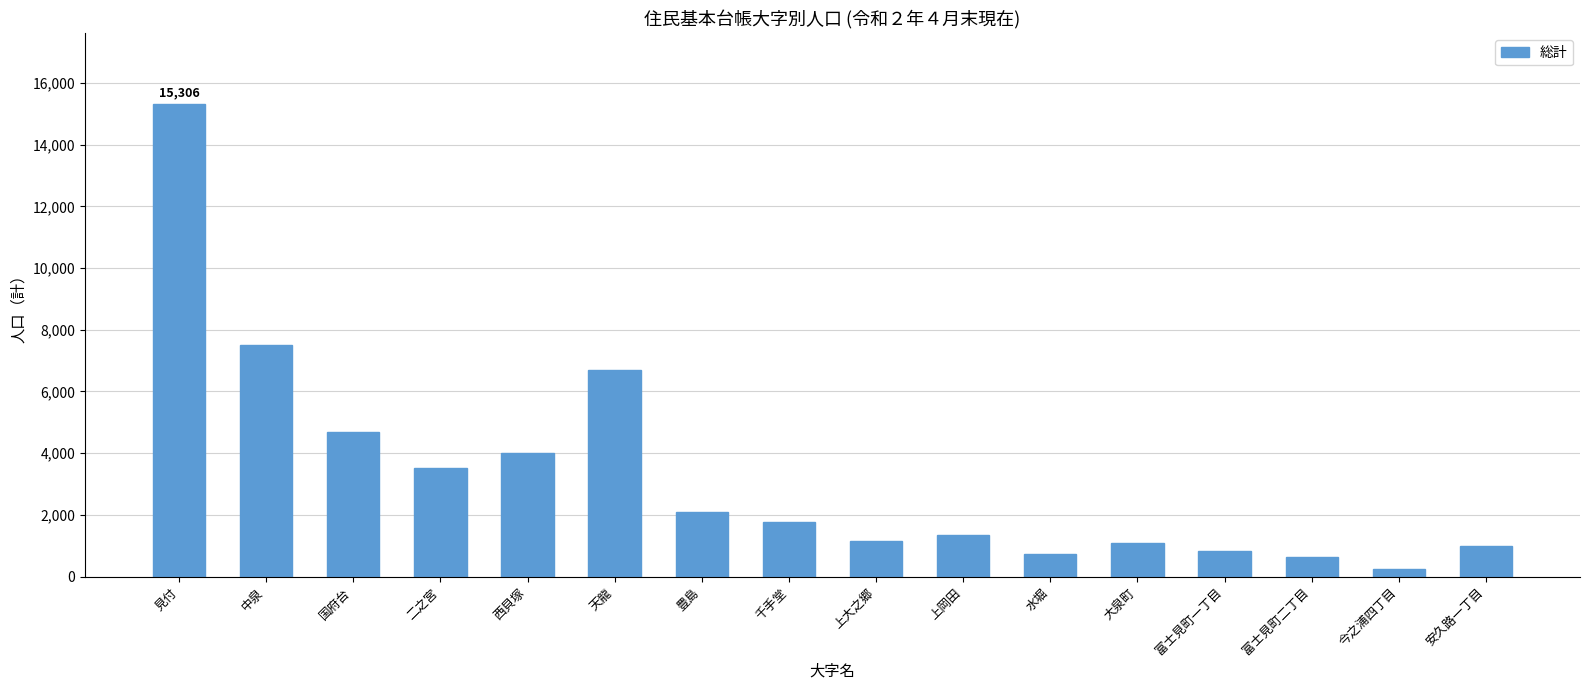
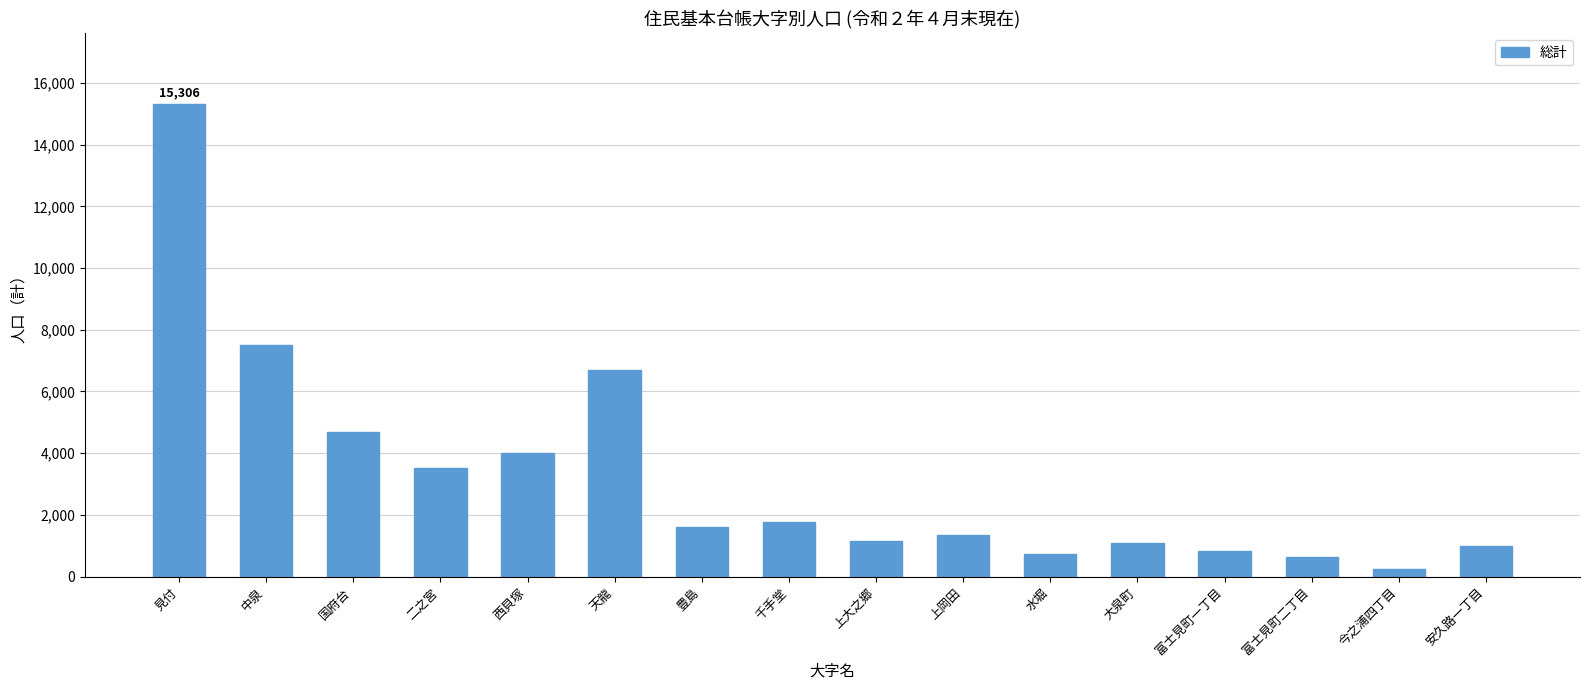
  {
    "中泉": "7,500",
    "国府台": "4,700",
    "二之宮": "3,500",
    "西貝塚": "4,000",
    "天龍": "6,700",
-   "豊島": "2,100",
+   "豊島": "1,600",
    "千手堂": "1,800",
    "上大之郷": "1,200",
    "上岡田": "1,300",
    "水堀": "700",
    "大泉町": "1,100",
    "富士見町一丁目": "800",
    "富士見町二丁目": "600",
    "今之浦四丁目": "300",
    "安久路一丁目": "1,000"
  }
